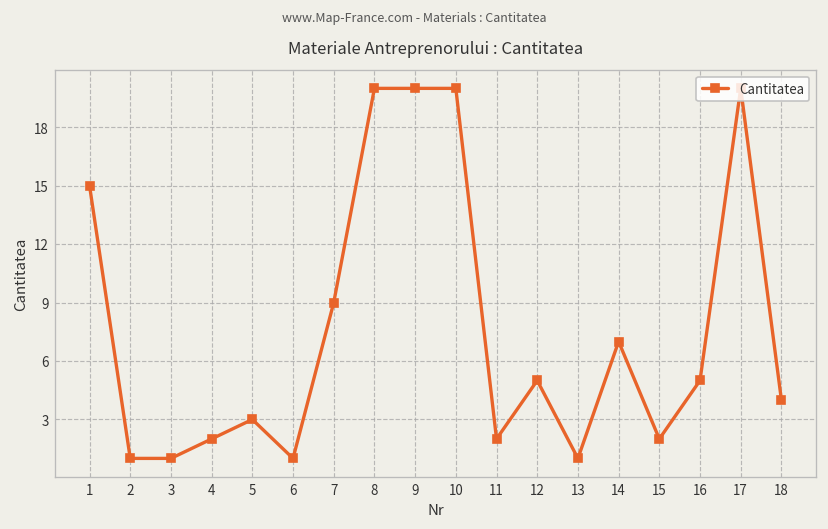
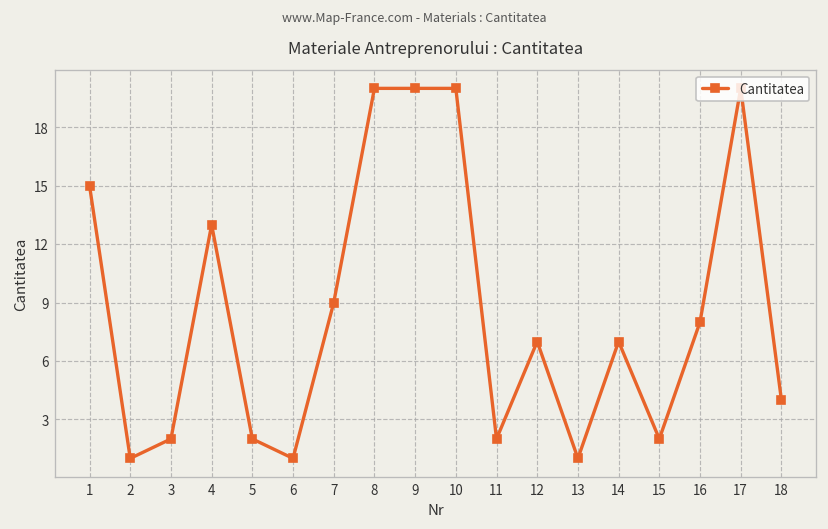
  {
    "1": 15,
    "2": 1,
-   "3": 1,
-   "4": 2,
-   "5": 3,
+   "3": 2,
+   "4": 13,
+   "5": 2,
    "6": 1,
    "7": 9,
    "8": 20,
    "9": 20,
    "10": 20,
    "11": 2,
-   "12": 5,
+   "12": 7,
    "13": 1,
    "14": 7,
    "15": 2,
-   "16": 5,
+   "16": 8,
    "18": 4
  }
